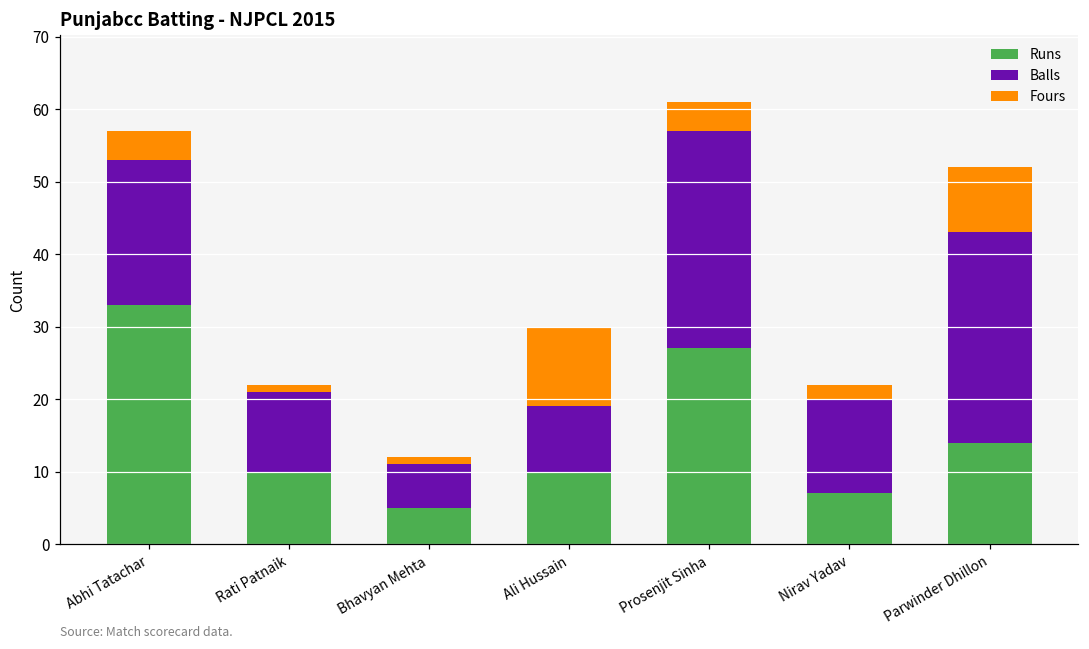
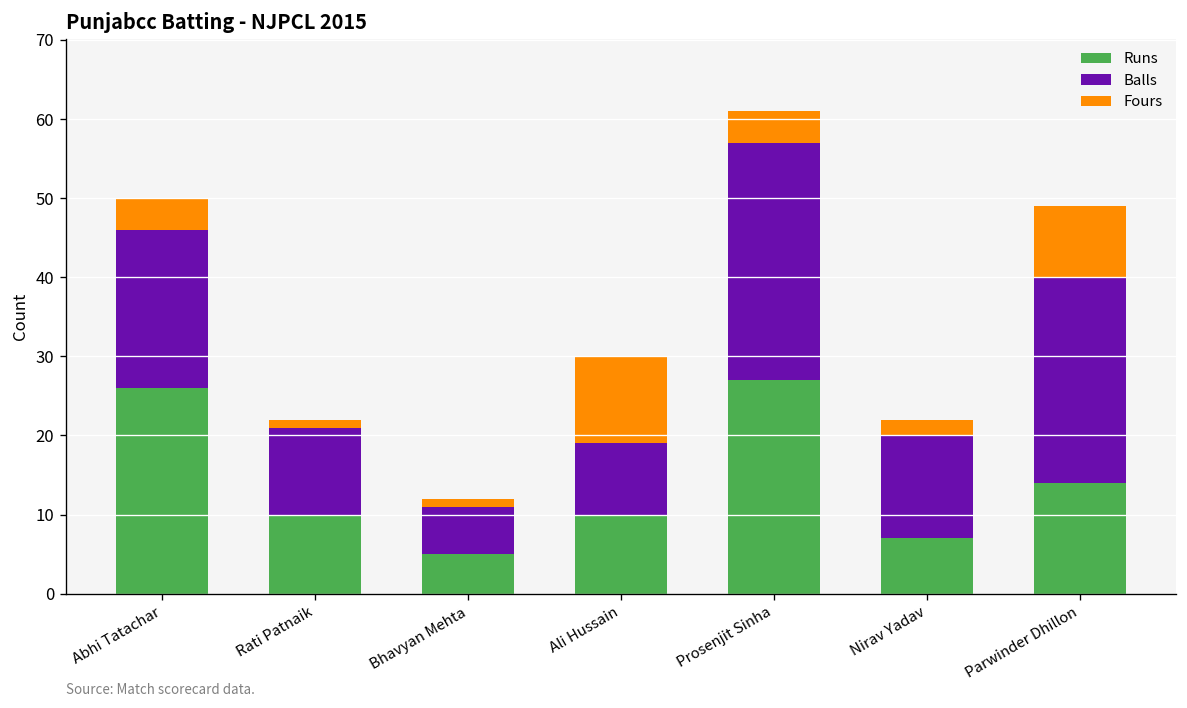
  {
    "Runs": {
-     "Abhi Tatachar": 33,
+     "Abhi Tatachar": 26,
      "Rati Patnaik": 10,
      "Bhavyan Mehta": 5,
      "Ali Hussain": 10,
      "Prosenjit Sinha": 27,
      "Nirav Yadav": 7,
      "Parwinder Dhillon": 14
    },
    "Balls": {
      "Abhi Tatachar": 20,
      "Rati Patnaik": 11,
      "Bhavyan Mehta": 6,
      "Ali Hussain": 9,
      "Prosenjit Sinha": 30,
      "Nirav Yadav": 13,
-     "Parwinder Dhillon": 29
+     "Parwinder Dhillon": 26
    },
    "Fours": {
      "Abhi Tatachar": 4,
      "Rati Patnaik": 1,
      "Bhavyan Mehta": 1,
      "Ali Hussain": 11,
      "Prosenjit Sinha": 4,
      "Nirav Yadav": 2,
      "Parwinder Dhillon": 9
    }
  }
